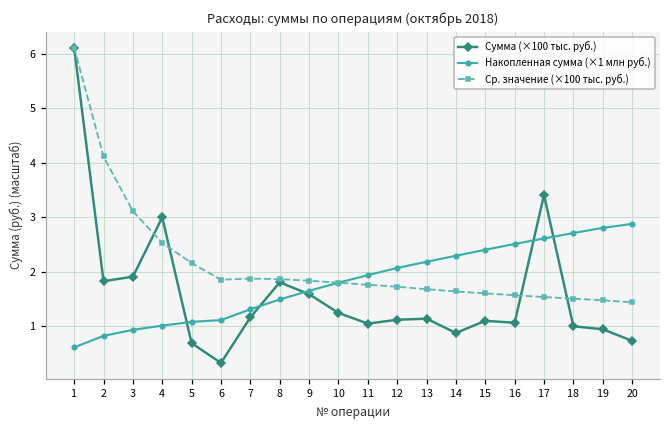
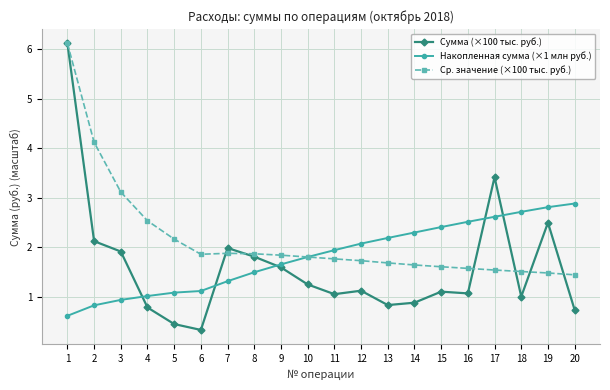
  {
    "Сумма (×100 тыс. руб.)": {
-     "2": 1.8,
+     "2": 2.1,
      "3": 1.9,
-     "4": 3.0,
-     "5": 0.7,
+     "4": 0.8,
+     "5": 0.4,
      "6": 0.3,
-     "7": 1.2,
+     "7": 2.0,
      "8": 1.8,
      "9": 1.6,
      "10": 1.2,
      "11": 1.0,
      "12": 1.1,
-     "13": 1.1,
+     "13": 0.8,
      "14": 0.9,
      "15": 1.1,
      "16": 1.1,
      "17": 3.4,
      "18": 1.0,
-     "19": 0.9,
+     "19": 2.5,
      "20": 0.7
    }
  }
